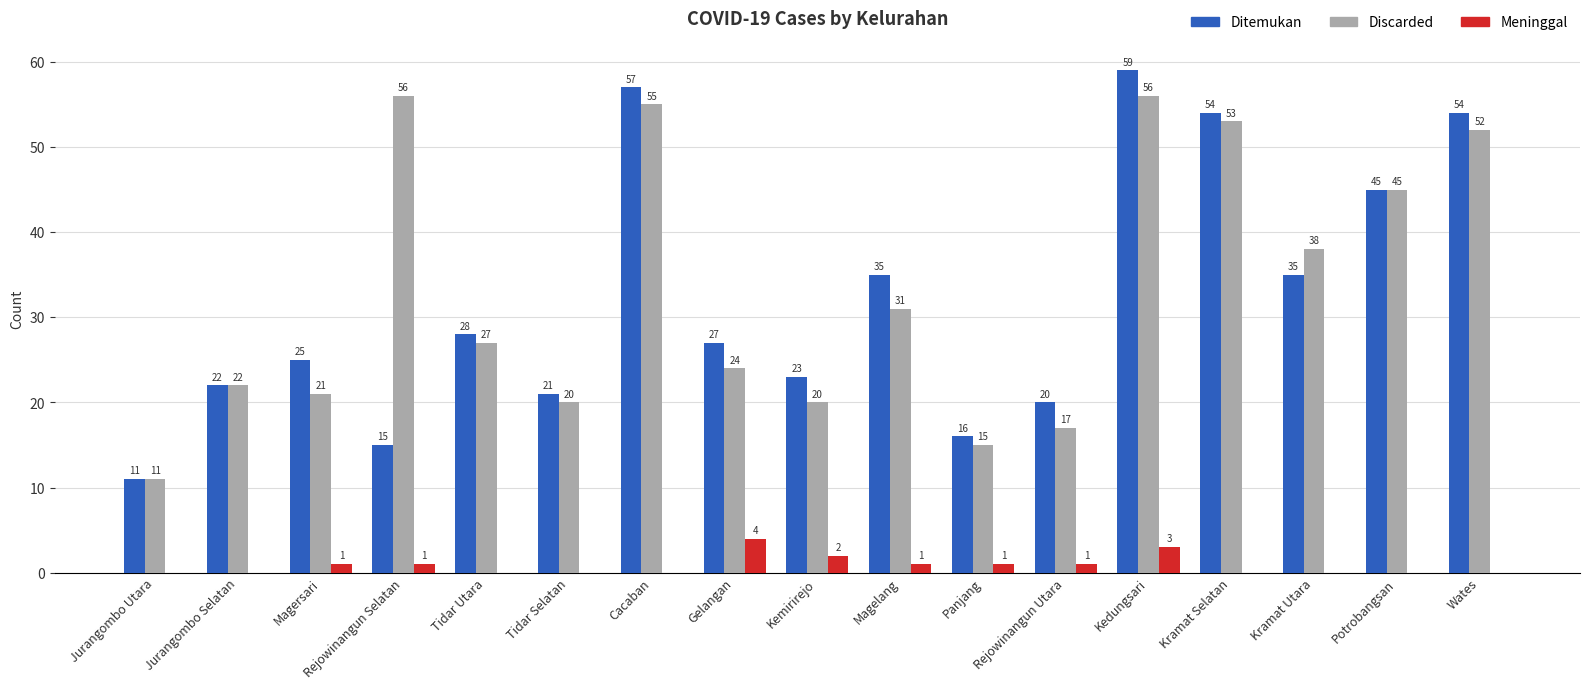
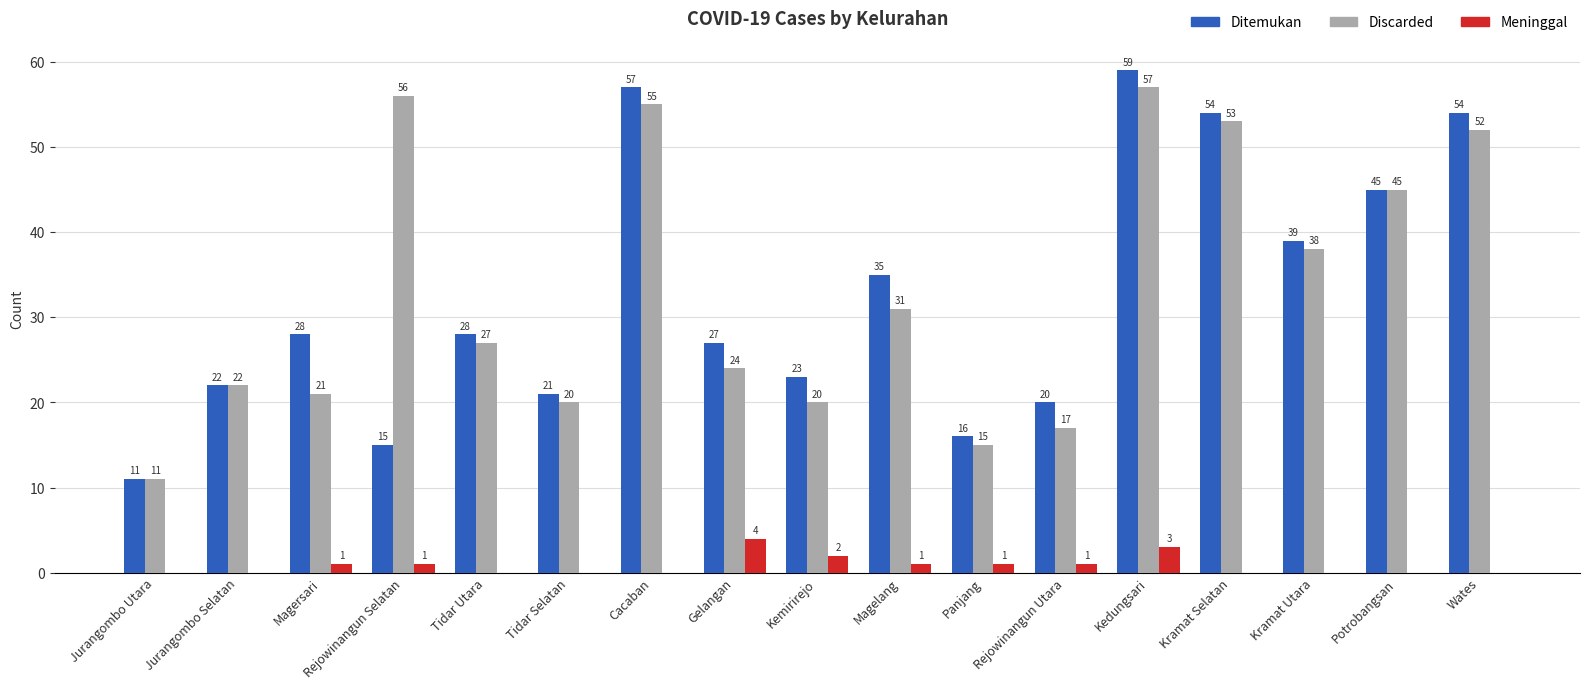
  {
    "Ditemukan": {
      "Jurangombo Utara": 11,
      "Jurangombo Selatan": 22,
-     "Magersari": 25,
+     "Magersari": 28,
      "Rejowinangun Selatan": 15,
      "Tidar Utara": 28,
      "Tidar Selatan": 21,
      "Cacaban": 57,
      "Gelangan": 27,
      "Kemirirejo": 23,
      "Magelang": 35,
      "Panjang": 16,
      "Rejowinangun Utara": 20,
      "Kedungsari": 59,
      "Kramat Selatan": 54,
-     "Kramat Utara": 35,
+     "Kramat Utara": 39,
      "Potrobangsan": 45,
      "Wates": 54
    },
    "Discarded": {
      "Jurangombo Utara": 11,
      "Jurangombo Selatan": 22,
      "Magersari": 21,
      "Rejowinangun Selatan": 56,
      "Tidar Utara": 27,
      "Tidar Selatan": 20,
      "Cacaban": 55,
      "Gelangan": 24,
      "Kemirirejo": 20,
      "Magelang": 31,
      "Panjang": 15,
      "Rejowinangun Utara": 17,
-     "Kedungsari": 56,
+     "Kedungsari": 57,
      "Kramat Selatan": 53,
      "Kramat Utara": 38,
      "Potrobangsan": 45,
      "Wates": 52
    },
    "Meninggal": {
      "Magersari": 1,
      "Rejowinangun Selatan": 1,
      "Gelangan": 4,
      "Kemirirejo": 2,
      "Magelang": 1,
      "Panjang": 1,
      "Rejowinangun Utara": 1,
      "Kedungsari": 3
    }
  }
